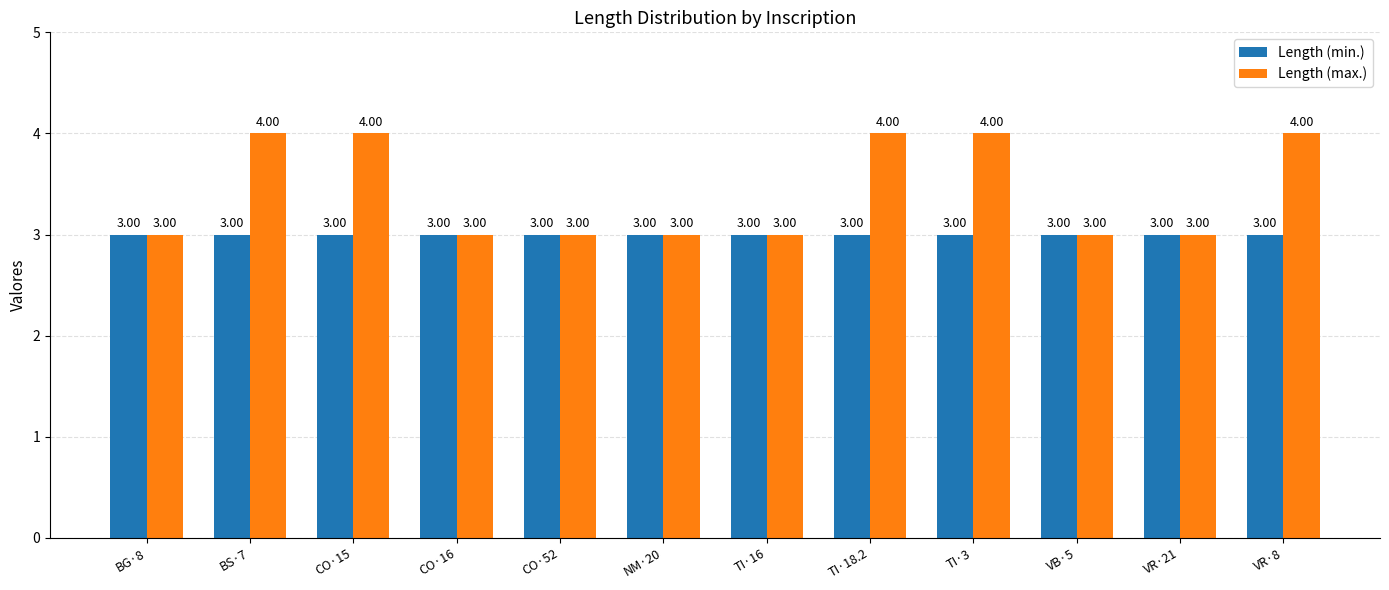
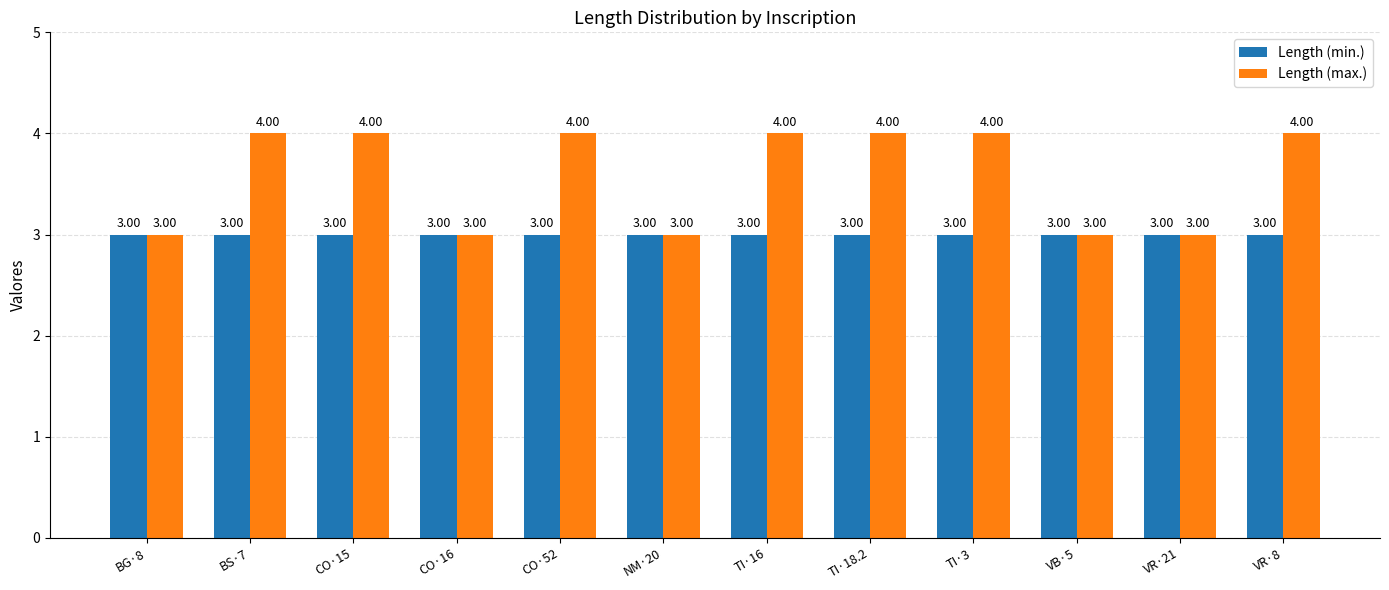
  {
    "Length (min.)": {
      "BG·8": 3.00,
      "BS·7": 3.00,
      "CO·15": 3.00,
      "CO·16": 3.00,
      "CO·52": 3.00,
      "NM·20": 3.00,
      "TI·16": 3.00,
      "TI·18.2": 3.00,
      "TI·3": 3.00,
      "VB·5": 3.00,
      "VR·21": 3.00,
      "VR·8": 3.00
    },
    "Length (max.)": {
      "BG·8": 3.00,
      "BS·7": 4.00,
      "CO·15": 4.00,
      "CO·16": 3.00,
-     "CO·52": 3.00,
+     "CO·52": 4.00,
      "NM·20": 3.00,
-     "TI·16": 3.00,
+     "TI·16": 4.00,
      "TI·18.2": 4.00,
      "TI·3": 4.00,
      "VB·5": 3.00,
      "VR·21": 3.00,
      "VR·8": 4.00
    }
  }
